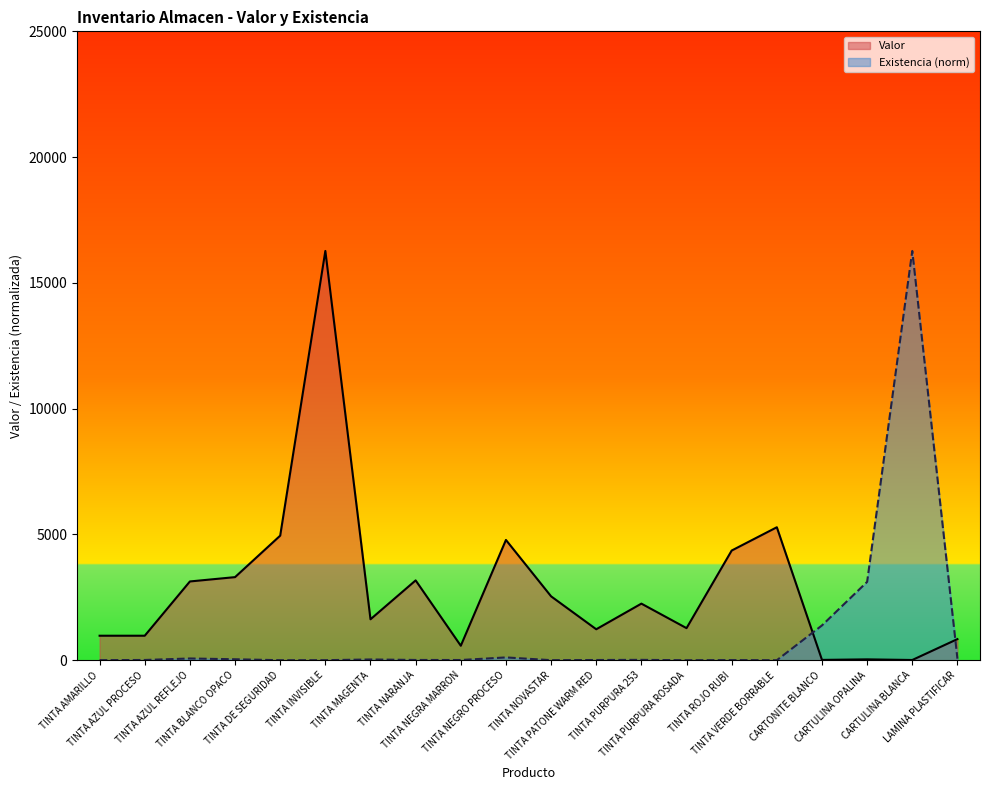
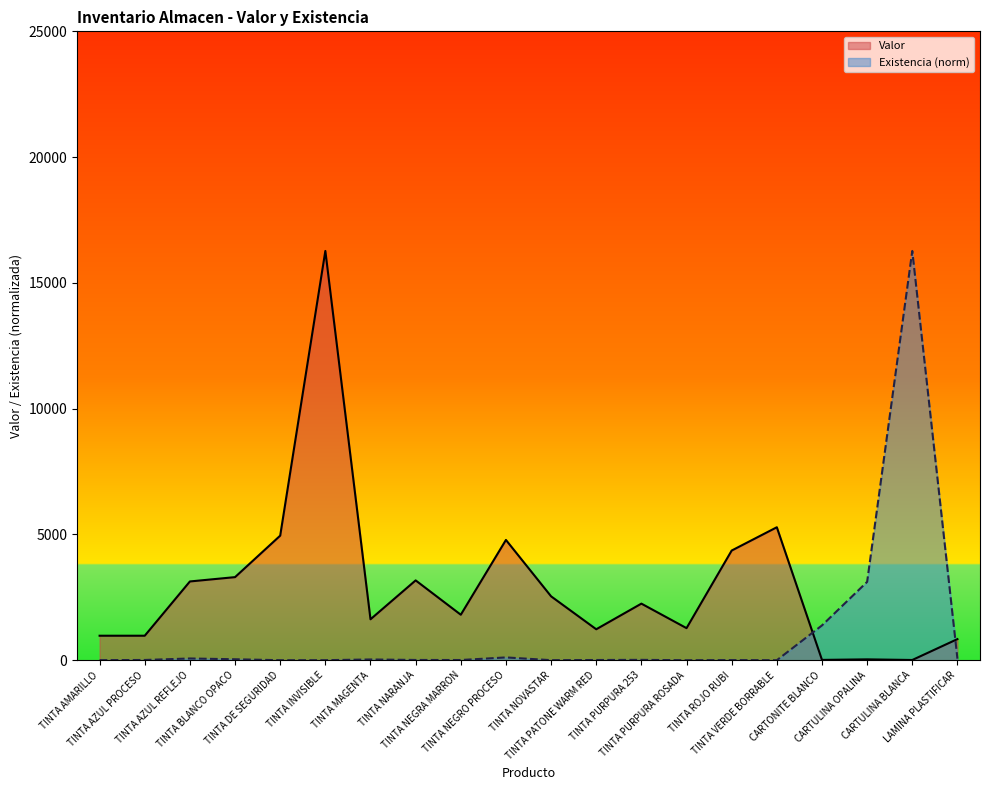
  {
    "Valor": {
      "TINTA AMARILLO": 1000,
      "TINTA AZUL PROCESO": 1000,
      "TINTA AZUL REFLEJO": 3100,
      "TINTA BLANCO OPACO": 3300,
      "TINTA DE SEGURIDAD": 5000,
      "TINTA INVISIBLE": 16300,
      "TINTA MAGENTA": 1600,
      "TINTA NARANJA": 3200,
-     "TINTA NEGRA MARRON": 600,
+     "TINTA NEGRA MARRON": 1800,
      "TINTA NEGRO PROCESO": 4800,
      "TINTA NOVASTAR": 2500,
      "TINTA PATONE WARM RED": 1200,
      "TINTA PURPURA 253": 2300,
      "TINTA PURPURA ROSADA": 1300,
      "TINTA ROJO RUBI": 4400,
      "TINTA VERDE BORRABLE": 5300,
      "CARTONITE BLANCO": 0,
      "CARTULINA OPALINA": 0,
      "CARTULINA BLANCA": 0,
      "LAMINA PLASTIFICAR": 800
    },
    "Existencia (norm)": {
      "TINTA AMARILLO": 0,
      "TINTA AZUL PROCESO": 0,
      "TINTA AZUL REFLEJO": 100,
      "TINTA BLANCO OPACO": 0,
      "TINTA DE SEGURIDAD": 0,
      "TINTA INVISIBLE": 0,
      "TINTA MAGENTA": 0,
      "TINTA NARANJA": 0,
      "TINTA NEGRA MARRON": 0,
      "TINTA NEGRO PROCESO": 100,
      "TINTA NOVASTAR": 0,
      "TINTA PATONE WARM RED": 0,
      "TINTA PURPURA 253": 0,
      "TINTA PURPURA ROSADA": 0,
      "TINTA ROJO RUBI": 0,
      "TINTA VERDE BORRABLE": 0,
      "CARTONITE BLANCO": 1400,
      "CARTULINA OPALINA": 3100,
      "CARTULINA BLANCA": 16300,
      "LAMINA PLASTIFICAR": 100
    }
  }
